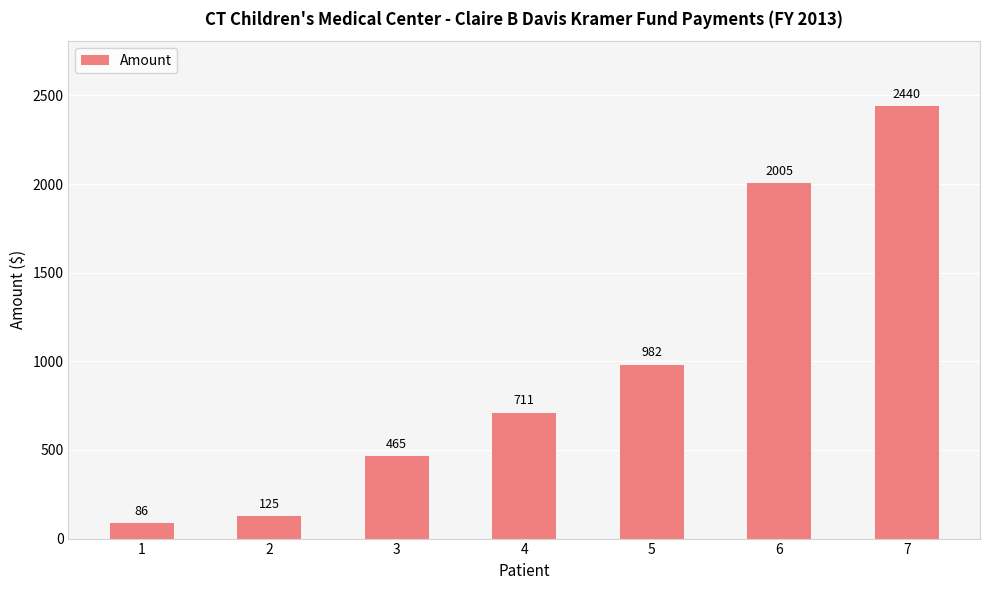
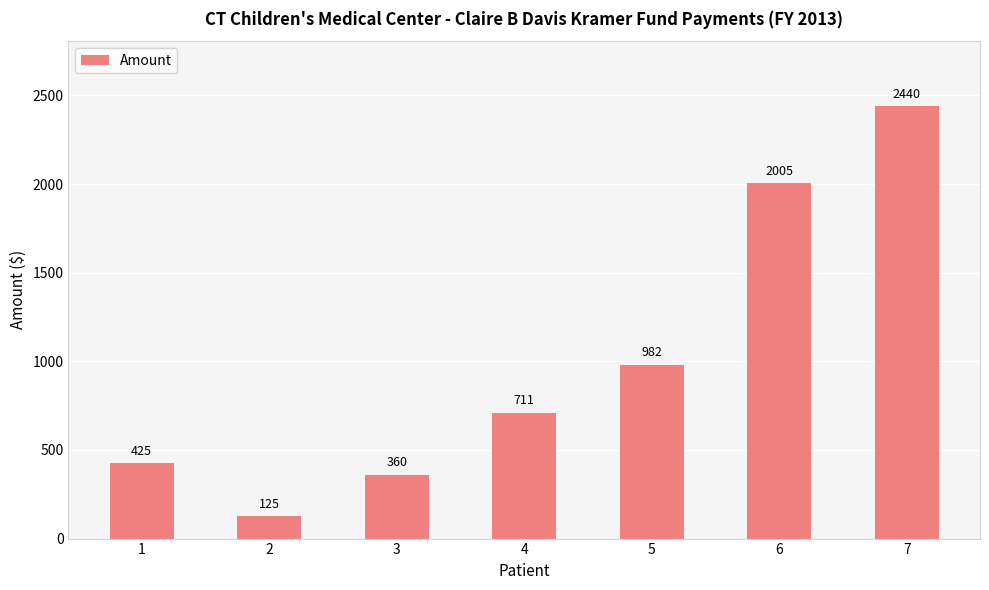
  {
-   "1": 86,
+   "1": 425,
    "2": 125,
-   "3": 465,
+   "3": 360,
    "4": 711,
    "5": 982,
    "6": 2005,
    "7": 2440
  }
